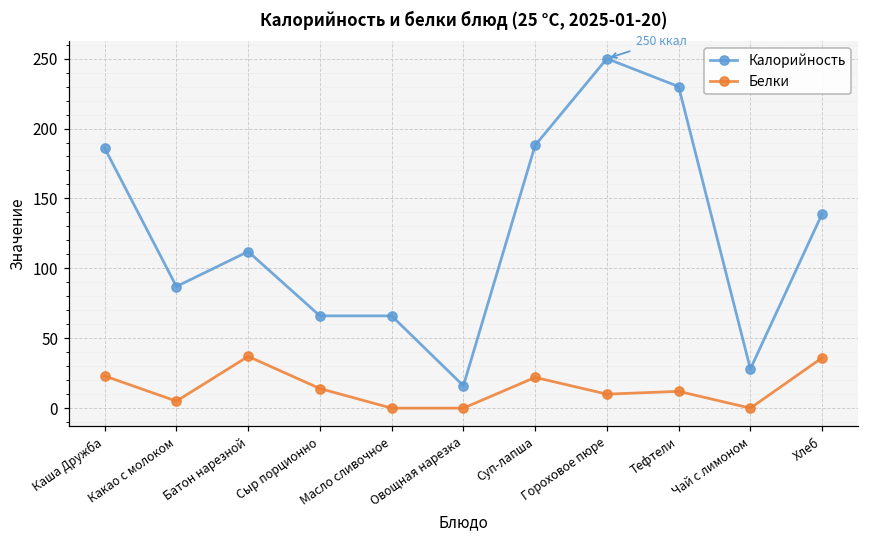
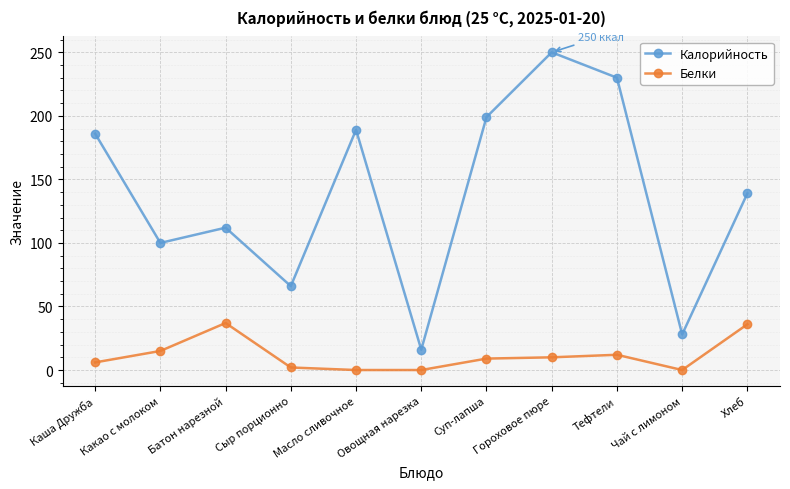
  {
    "Калорийность": {
      "Каша Дружба": 186,
-     "Какао с молоком": 87,
+     "Какао с молоком": 100,
      "Батон нарезной": 112,
      "Сыр порционно": 66,
-     "Масло сливочное": 66,
+     "Масло сливочное": 189,
      "Овощная нарезка": 16,
-     "Суп-лапша": 188,
+     "Суп-лапша": 199,
      "Тефтели": 230,
      "Чай с лимоном": 28,
      "Хлеб": 139
    },
    "Белки": {
-     "Каша Дружба": 23,
-     "Какао с молоком": 5,
+     "Каша Дружба": 6,
+     "Какао с молоком": 15,
      "Батон нарезной": 37,
-     "Сыр порционно": 14,
+     "Сыр порционно": 2,
      "Масло сливочное": 0,
      "Овощная нарезка": 0,
-     "Суп-лапша": 22,
+     "Суп-лапша": 9,
      "Гороховое пюре": 10,
      "Тефтели": 12,
      "Чай с лимоном": 0,
      "Хлеб": 36
    }
  }
